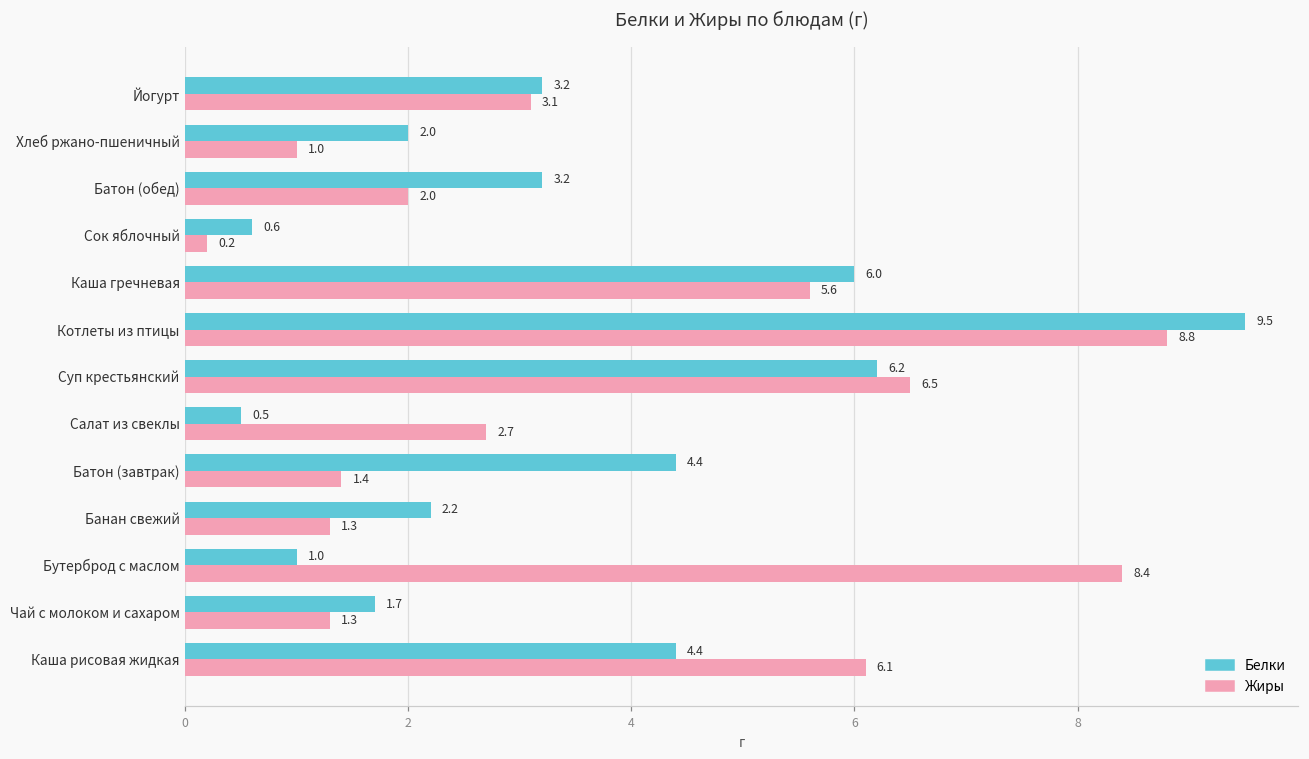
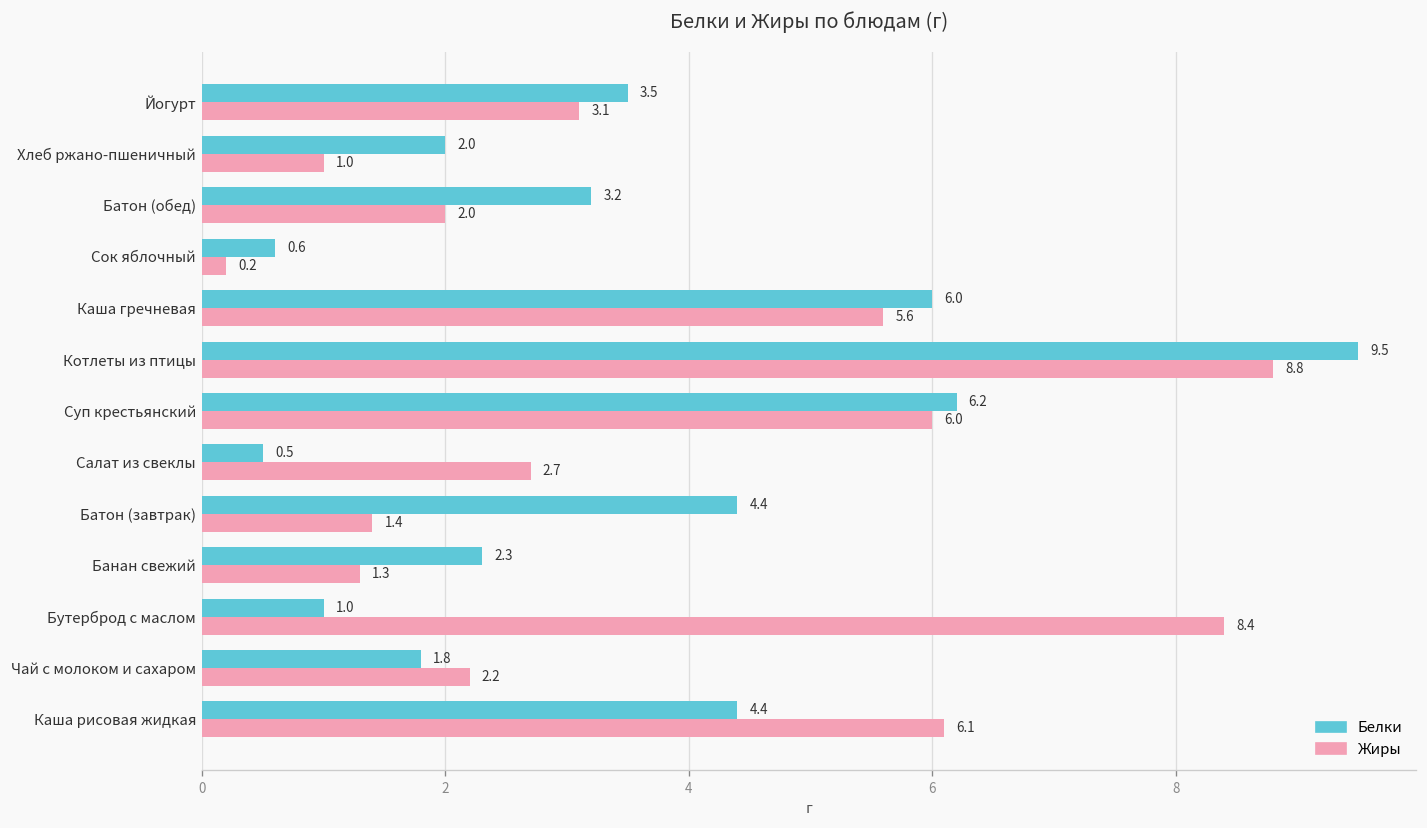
  {
    "Белки": {
-     "Йогурт": 3.2,
+     "Йогурт": 3.5,
      "Хлеб ржано-пшеничный": 2.0,
      "Батон (обед)": 3.2,
      "Сок яблочный": 0.6,
      "Каша гречневая": 6.0,
      "Котлеты из птицы": 9.5,
      "Суп крестьянский": 6.2,
      "Салат из свеклы": 0.5,
      "Батон (завтрак)": 4.4,
-     "Банан свежий": 2.2,
+     "Банан свежий": 2.3,
      "Бутерброд с маслом": 1.0,
-     "Чай с молоком и сахаром": 1.7,
+     "Чай с молоком и сахаром": 1.8,
      "Каша рисовая жидкая": 4.4
    },
    "Жиры": {
      "Йогурт": 3.1,
      "Хлеб ржано-пшеничный": 1.0,
      "Батон (обед)": 2.0,
      "Сок яблочный": 0.2,
      "Каша гречневая": 5.6,
      "Котлеты из птицы": 8.8,
-     "Суп крестьянский": 6.5,
+     "Суп крестьянский": 6.0,
      "Салат из свеклы": 2.7,
      "Батон (завтрак)": 1.4,
      "Банан свежий": 1.3,
      "Бутерброд с маслом": 8.4,
-     "Чай с молоком и сахаром": 1.3,
+     "Чай с молоком и сахаром": 2.2,
      "Каша рисовая жидкая": 6.1
    }
  }
